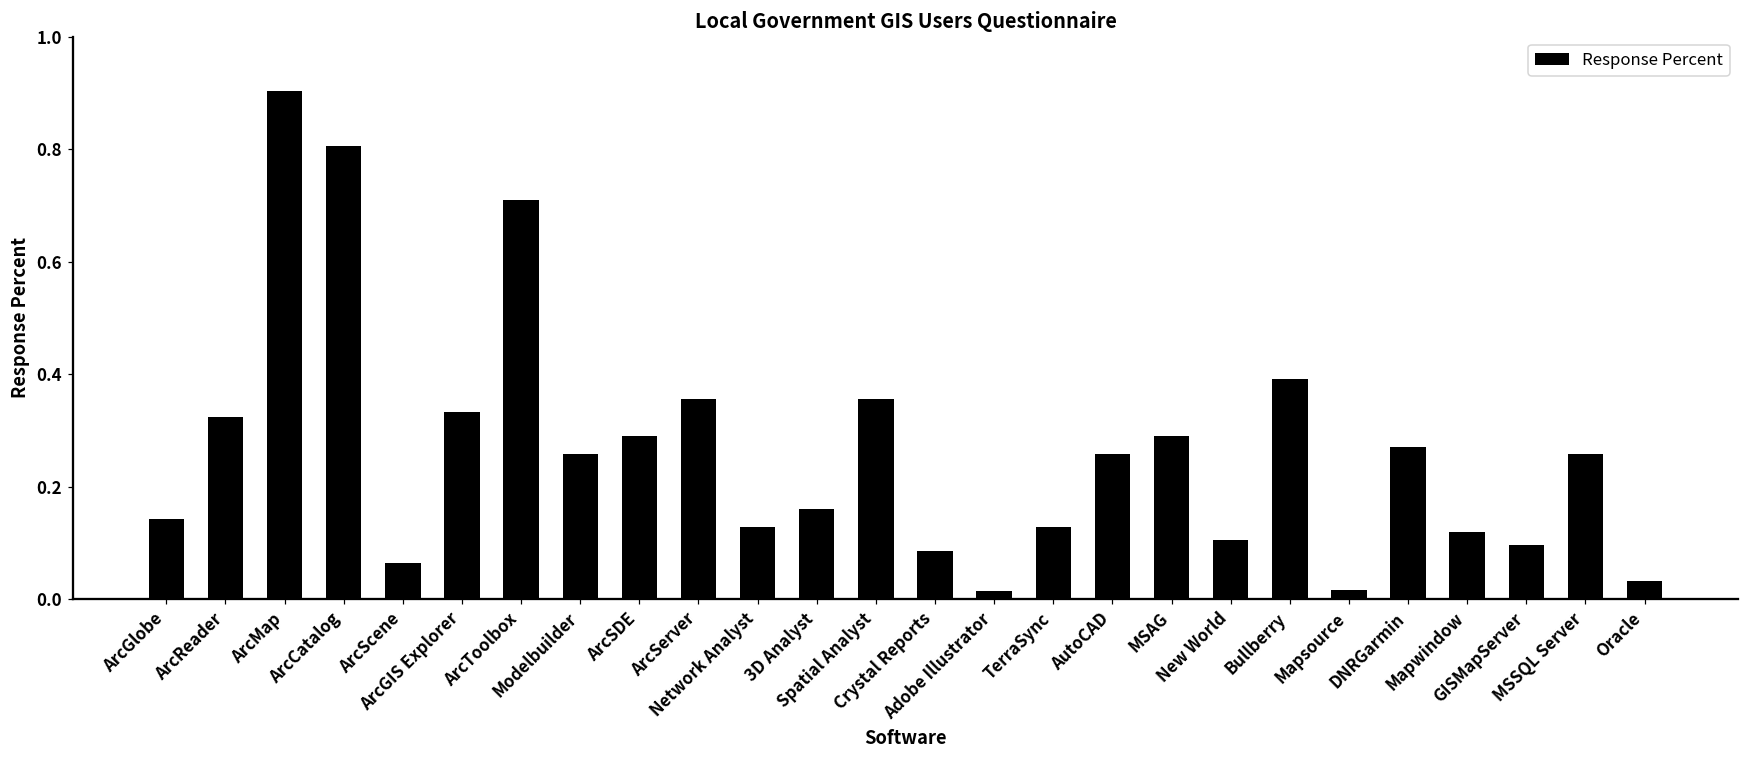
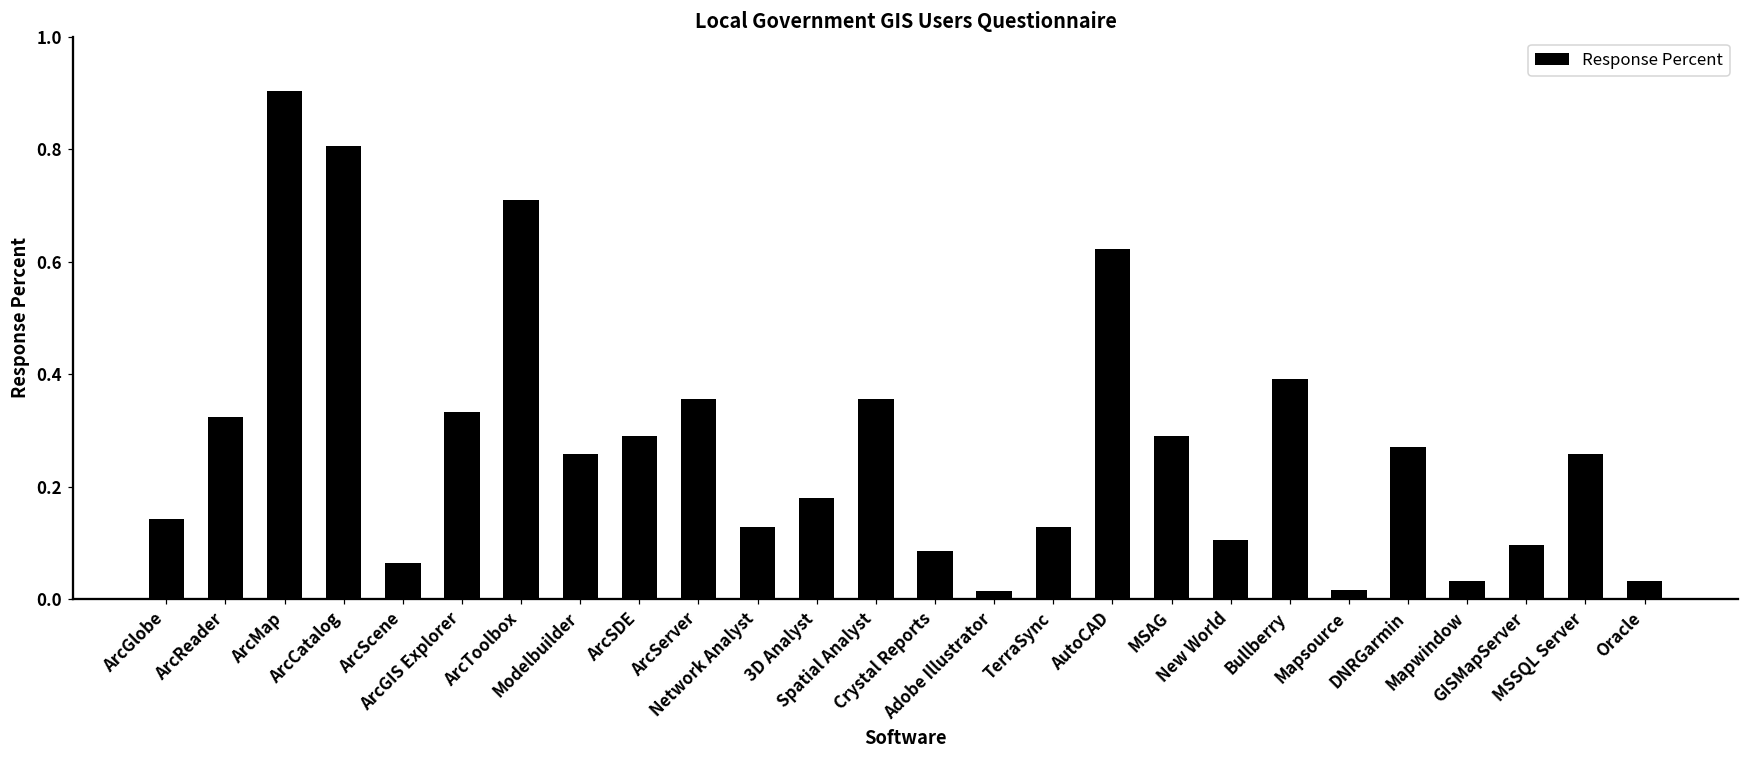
  {
    "ArcGlobe": 0.14,
    "ArcReader": 0.32,
    "ArcMap": 0.90,
    "ArcCatalog": 0.81,
    "ArcScene": 0.07,
    "ArcGIS Explorer": 0.33,
    "ArcToolbox": 0.71,
    "Modelbuilder": 0.26,
    "ArcSDE": 0.29,
    "ArcServer": 0.36,
    "Network Analyst": 0.13,
-   "3D Analyst": 0.16,
+   "3D Analyst": 0.18,
    "Spatial Analyst": 0.36,
    "Crystal Reports": 0.09,
    "Adobe Illustrator": 0.02,
    "TerraSync": 0.13,
-   "AutoCAD": 0.26,
+   "AutoCAD": 0.62,
    "MSAG": 0.29,
    "New World": 0.11,
    "Bullberry": 0.39,
    "Mapsource": 0.02,
    "DNRGarmin": 0.27,
-   "Mapwindow": 0.12,
+   "Mapwindow": 0.03,
    "GISMapServer": 0.10,
    "MSSQL Server": 0.26,
    "Oracle": 0.03
  }
